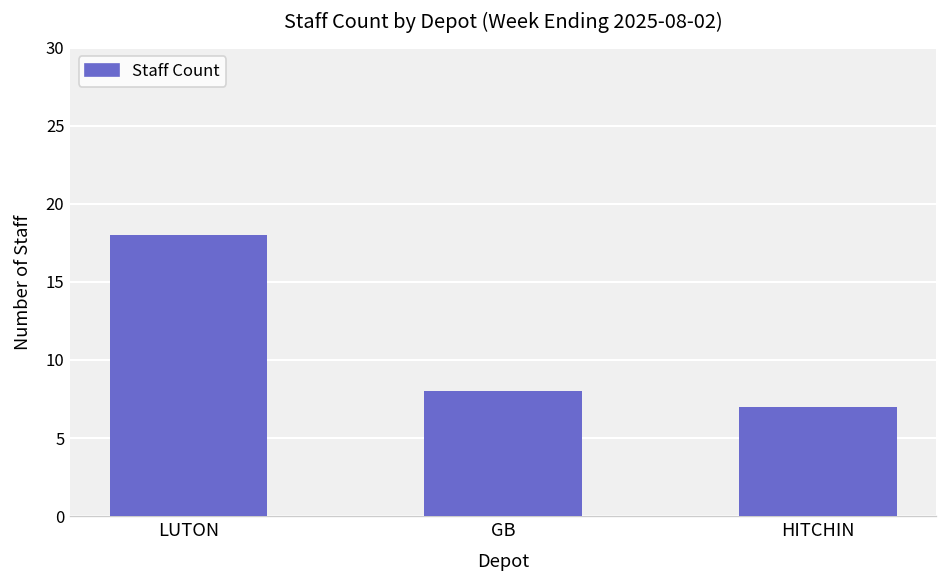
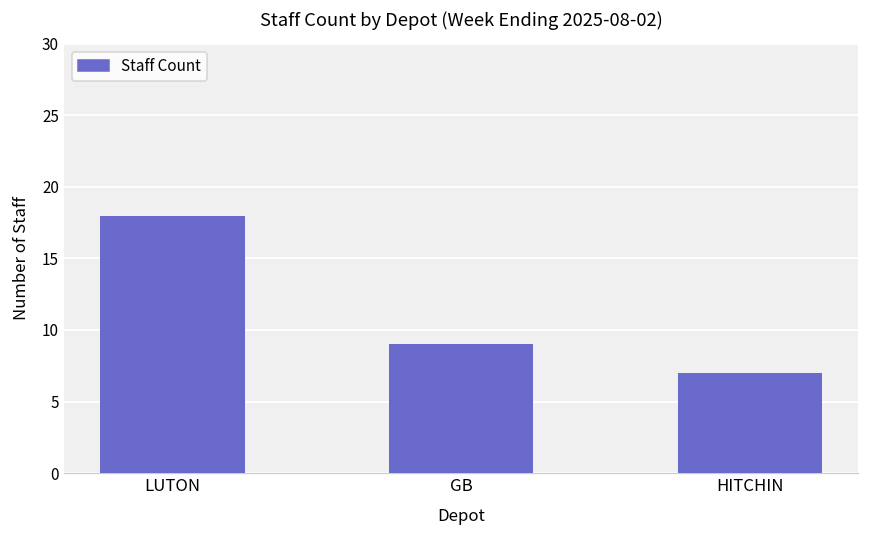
  {
    "LUTON": 18,
-   "GB": 8,
+   "GB": 9,
    "HITCHIN": 7
  }
